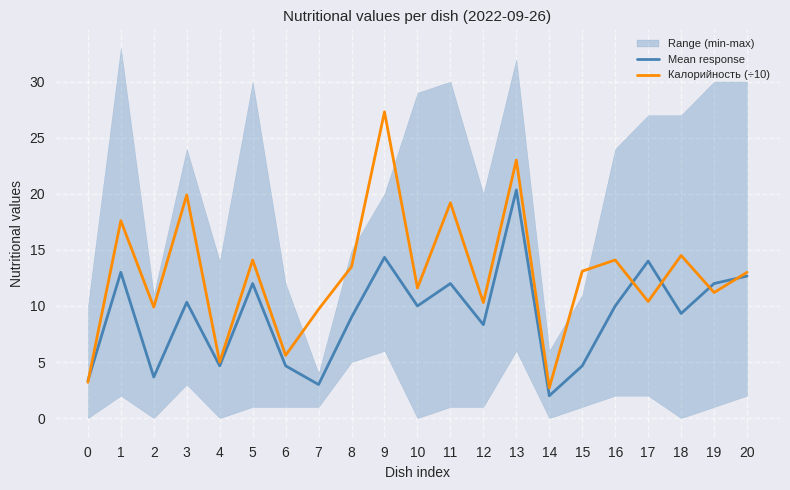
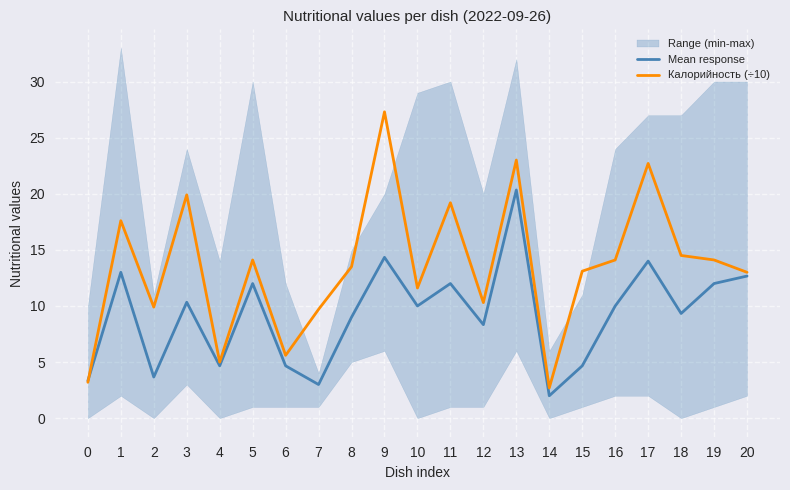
  {
    "Калорийность (÷10)": {
      "1": 17.6,
      "2": 9.9,
      "3": 19.9,
      "4": 5.0,
      "5": 14.1,
      "6": 5.6,
      "7": 9.7,
      "8": 13.5,
      "9": 27.3,
      "10": 11.6,
      "11": 19.2,
      "12": 10.3,
      "13": 23.0,
      "14": 2.7,
      "15": 13.1,
      "16": 14.1,
-     "17": 10.4,
+     "17": 22.7,
      "18": 14.5,
-     "19": 11.2,
+     "19": 14.1,
      "20": 13.0
    }
  }
